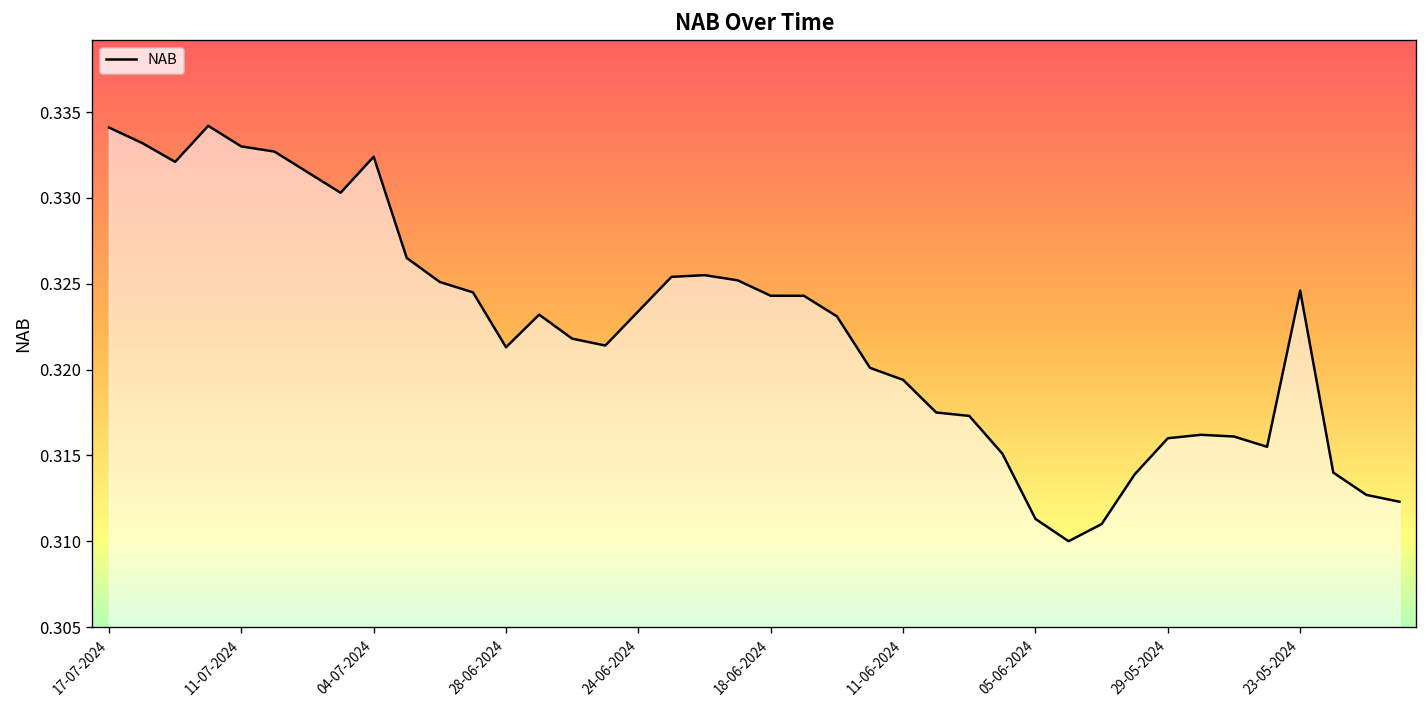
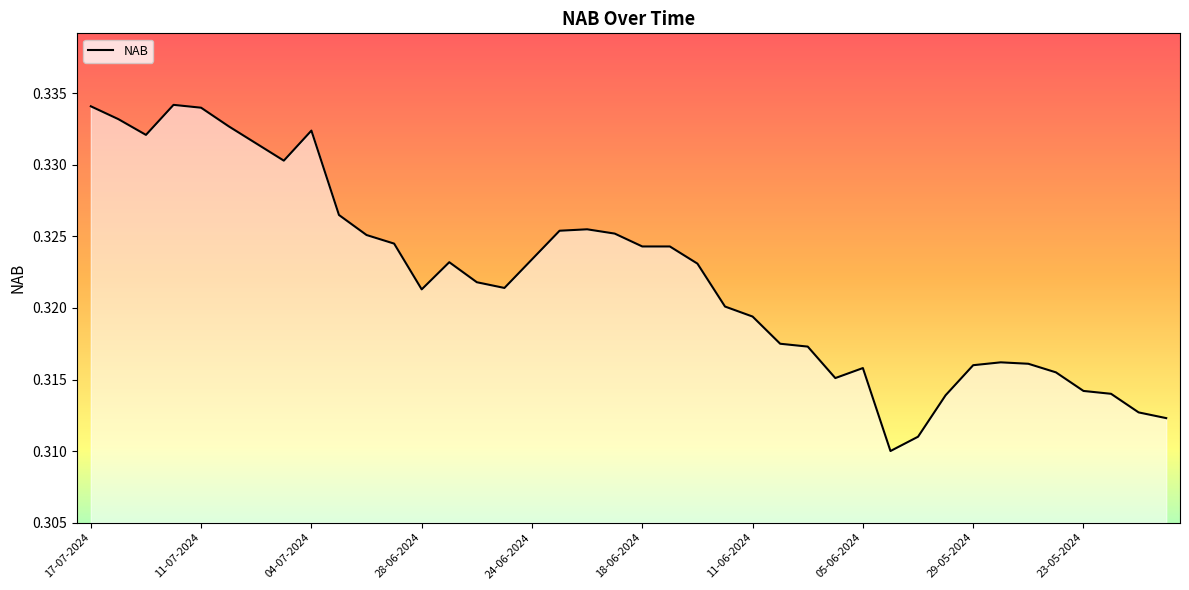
  {
    "17-07-2024": 0.3341,
-   "11-07-2024": 0.333,
+   "11-07-2024": 0.334,
    "04-07-2024": 0.3324,
    "28-06-2024": 0.3213,
    "24-06-2024": 0.3234,
    "18-06-2024": 0.3243,
    "11-06-2024": 0.3194,
-   "05-06-2024": 0.3113,
+   "05-06-2024": 0.3158,
    "29-05-2024": 0.3160,
-   "23-05-2024": 0.3246
+   "23-05-2024": 0.3142
  }
